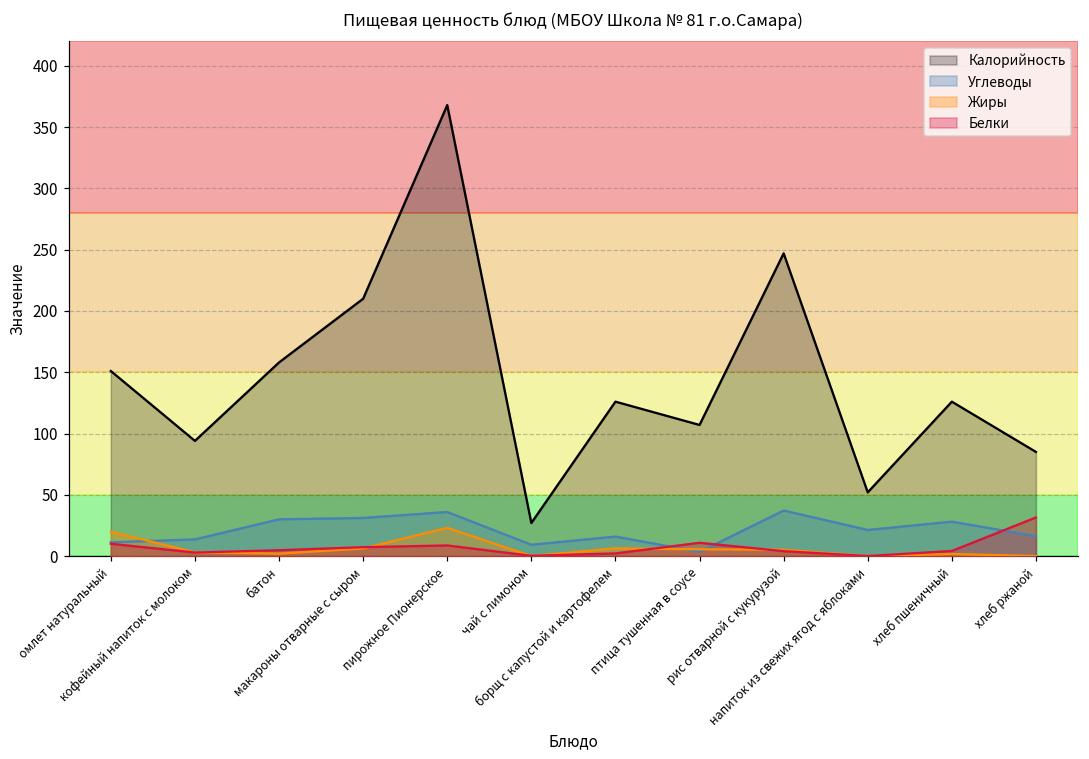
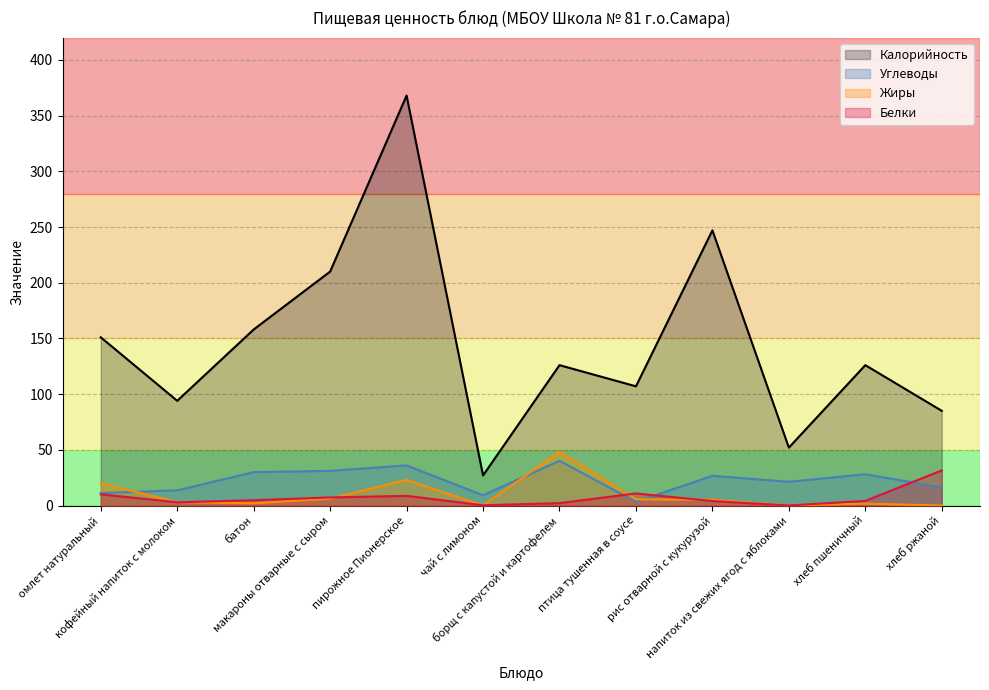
  {
    "Калорийность": {
      "омлет натуральный": 151,
      "кофейный напиток с молоком": 94,
      "батон": 158,
      "макароны отварные с сыром": 210,
      "пирожное Пионерское": 368,
      "чай с лимоном": 27,
      "борщ с капустой и картофелем": 126,
      "птица тушенная в соусе": 107,
      "рис отварной с кукурузой": 247,
      "напиток из свежих ягод с яблоками": 52,
      "хлеб пшеничный": 126,
      "хлеб ржаной": 85
    },
    "Углеводы": {
      "кофейный напиток с молоком": 14,
      "батон": 30,
      "макароны отварные с сыром": 31,
      "пирожное Пионерское": 36,
      "чай с лимоном": 9,
-     "борщ с капустой и картофелем": 16,
-     "рис отварной с кукурузой": 37,
+     "борщ с капустой и картофелем": 40,
+     "рис отварной с кукурузой": 27,
      "напиток из свежих ягод с яблоками": 21,
      "хлеб пшеничный": 28,
      "хлеб ржаной": 16
    },
    "Жиры": {
      "омлет натуральный": 20,
      "батон": 2,
      "пирожное Пионерское": 23,
-     "борщ с капустой и картофелем": 6,
+     "борщ с капустой и картофелем": 48,
      "хлеб пшеничный": 2,
      "хлеб ржаной": 0
    },
    "Белки": {
      "батон": 5,
      "пирожное Пионерское": 9,
      "борщ с капустой и картофелем": 2,
      "птица тушенная в соусе": 11,
      "хлеб пшеничный": 4,
      "хлеб ржаной": 32
    }
  }
